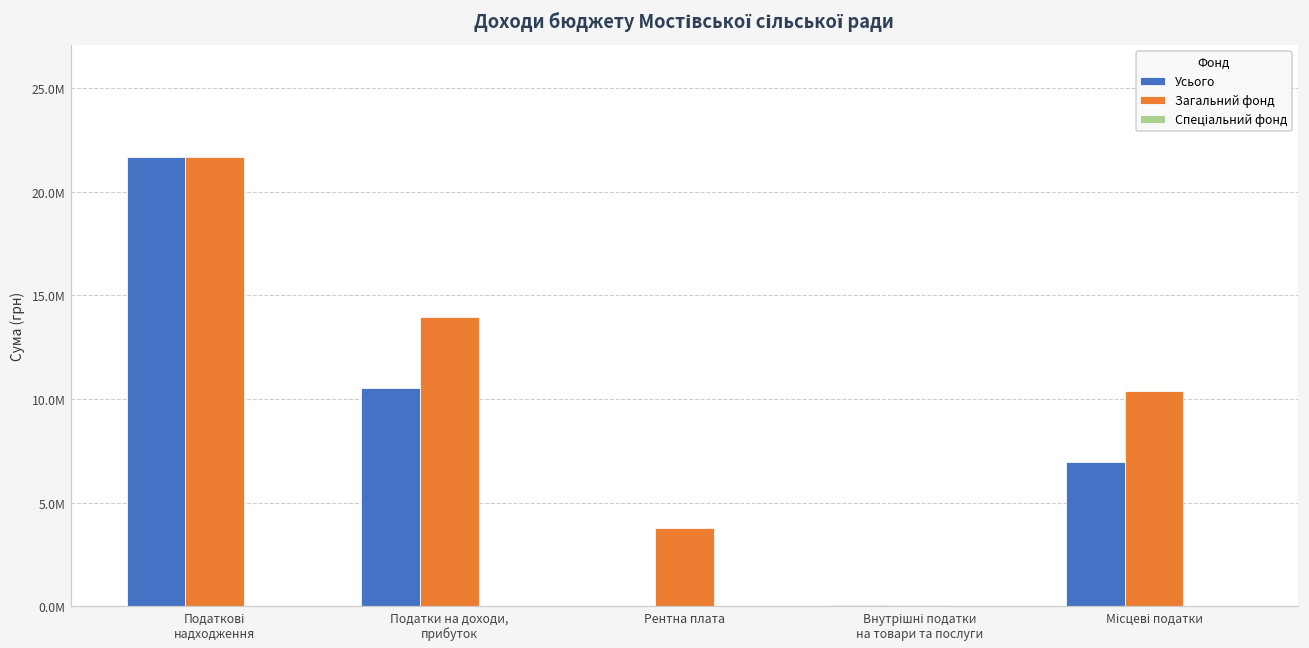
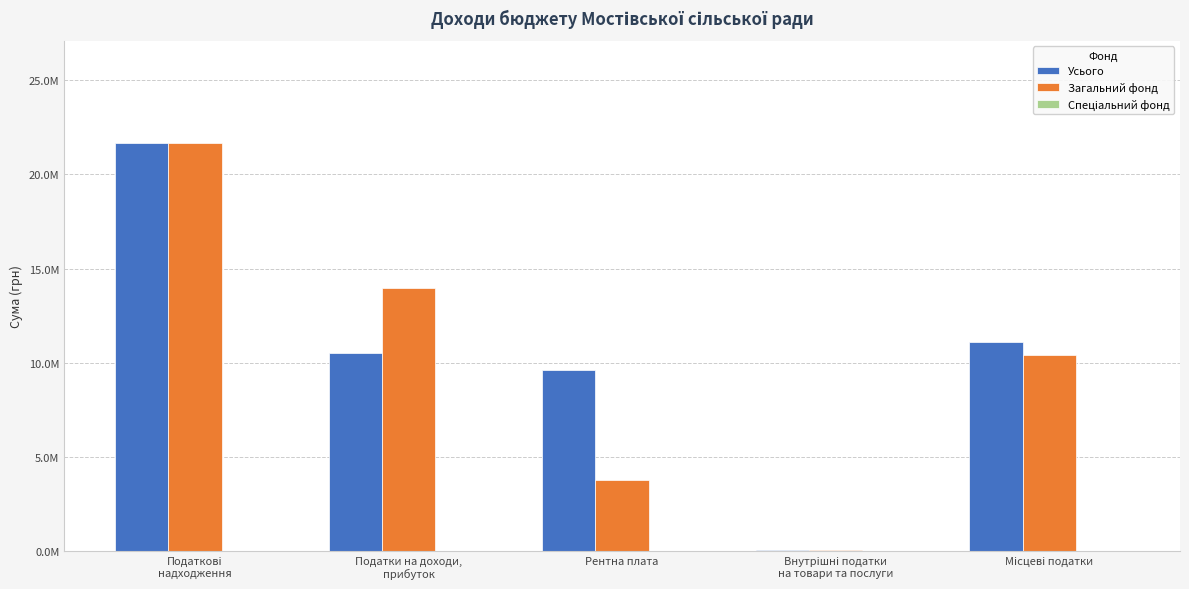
  {
    "Усього": {
      "Податкові надходження": 21700000,
      "Податки на доходи, прибуток": 10500000,
-     "Рентна плата": 0,
-     "Місцеві податки": 7000000
+     "Рентна плата": 9600000,
+     "Місцеві податки": 11100000
    },
    "Загальний фонд": {
      "Податкові надходження": 21700000,
      "Податки на доходи, прибуток": 14000000,
      "Рентна плата": 3800000,
      "Місцеві податки": 10400000
    },
    "Спеціальний фонд": {
      "Податкові надходження": 0,
      "Податки на доходи, прибуток": 0,
      "Рентна плата": 0,
      "Внутрішні податки на товари та послуги": 0,
      "Місцеві податки": 0
    }
  }
